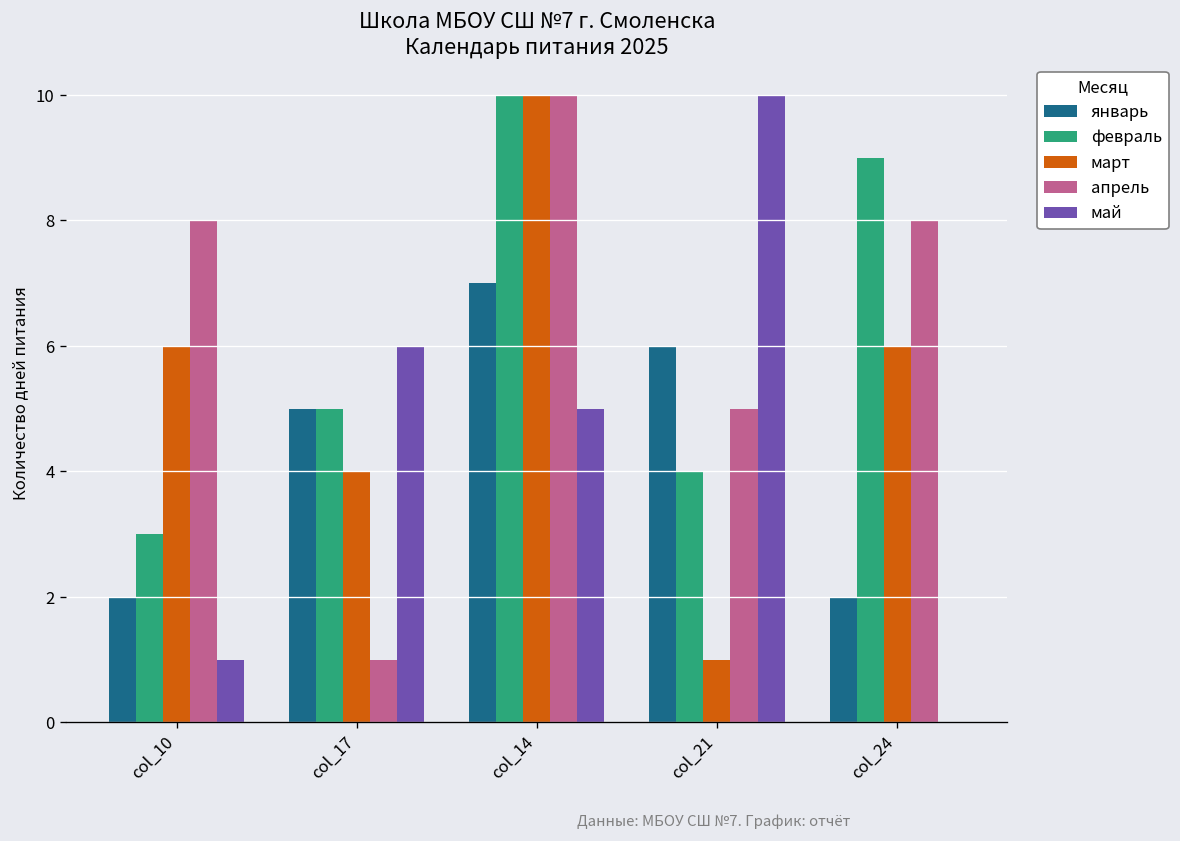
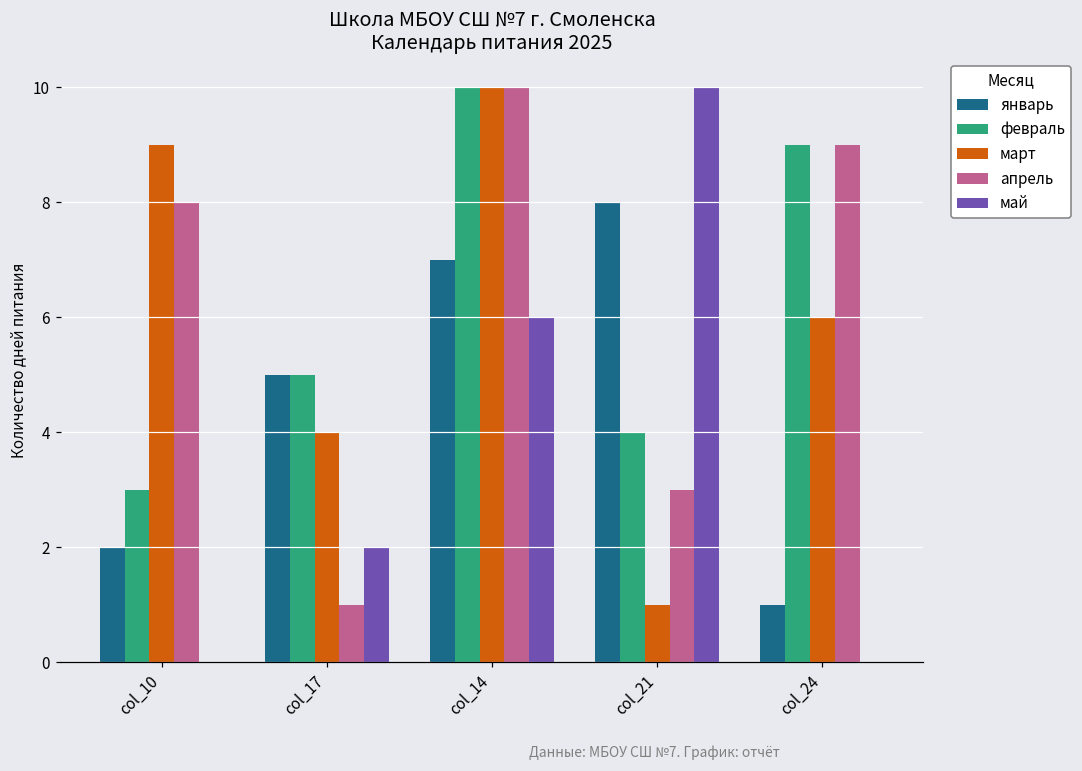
  {
    "январь": {
      "col_10": 2,
      "col_17": 5,
      "col_14": 7,
-     "col_21": 6,
-     "col_24": 2
+     "col_21": 8,
+     "col_24": 1
    },
    "февраль": {
      "col_10": 3,
      "col_17": 5,
      "col_14": 10,
      "col_21": 4,
      "col_24": 9
    },
    "март": {
-     "col_10": 6,
+     "col_10": 9,
      "col_17": 4,
      "col_14": 10,
      "col_21": 1,
      "col_24": 6
    },
    "апрель": {
      "col_10": 8,
      "col_17": 1,
      "col_14": 10,
-     "col_21": 5,
-     "col_24": 8
+     "col_21": 3,
+     "col_24": 9
    },
    "май": {
-     "col_10": 1,
-     "col_17": 6,
-     "col_14": 5,
+     "col_10": 0,
+     "col_17": 2,
+     "col_14": 6,
      "col_21": 10,
      "col_24": 0
    }
  }
